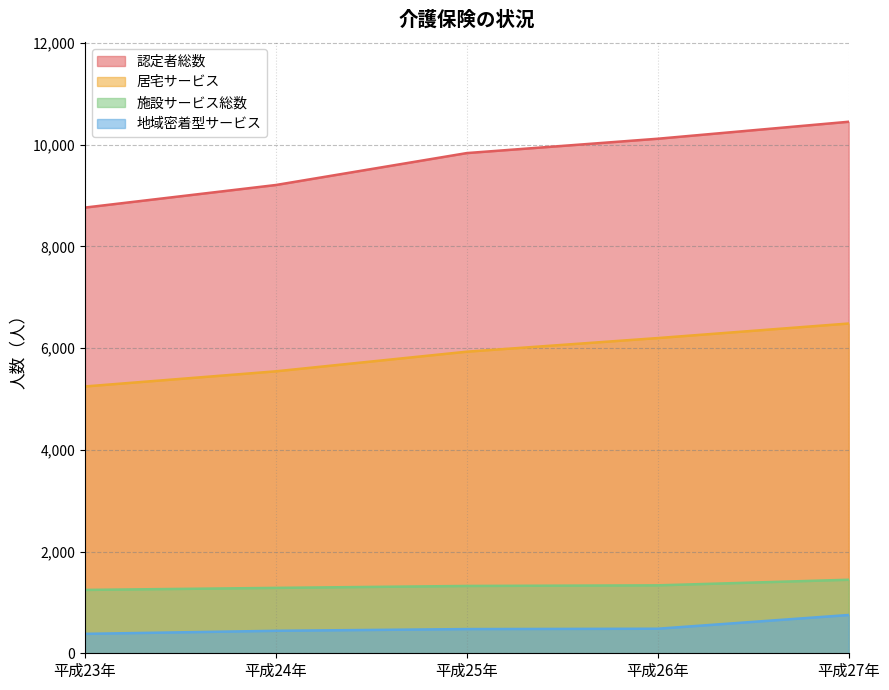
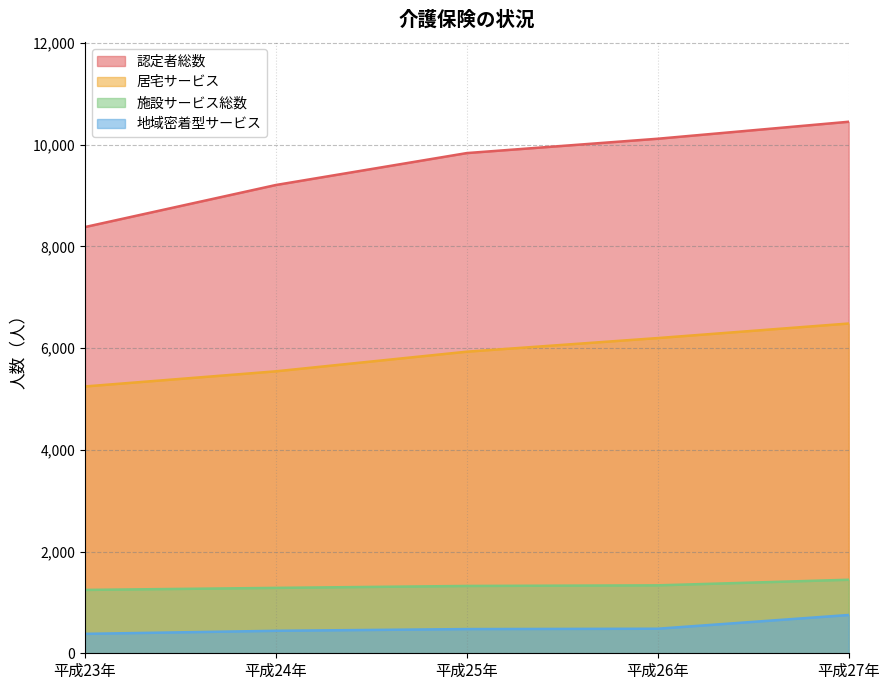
  {
    "認定者総数": {
-     "平成23年": "8,800",
+     "平成23年": "8,400",
      "平成24年": "9,200",
      "平成25年": "9,800",
      "平成26年": "10,100",
      "平成27年": "10,500"
    },
    "居宅サービス": {
      "平成23年": "5,200",
      "平成24年": "5,500",
      "平成25年": "5,900",
      "平成26年": "6,200",
      "平成27年": "6,500"
    },
    "施設サービス総数": {
      "平成23年": "1,200",
      "平成24年": "1,300",
      "平成25年": "1,300",
      "平成26年": "1,300",
      "平成27年": "1,400"
    },
    "地域密着型サービス": {
      "平成23年": "400",
      "平成24年": "400",
      "平成25年": "500",
      "平成26年": "500",
      "平成27年": "800"
    }
  }
